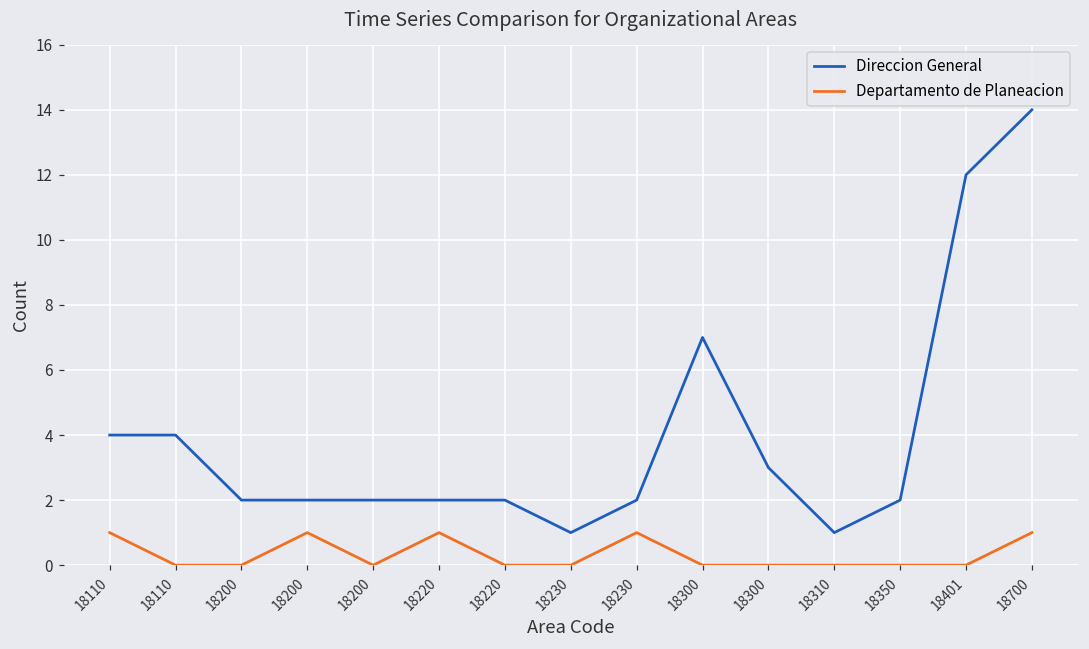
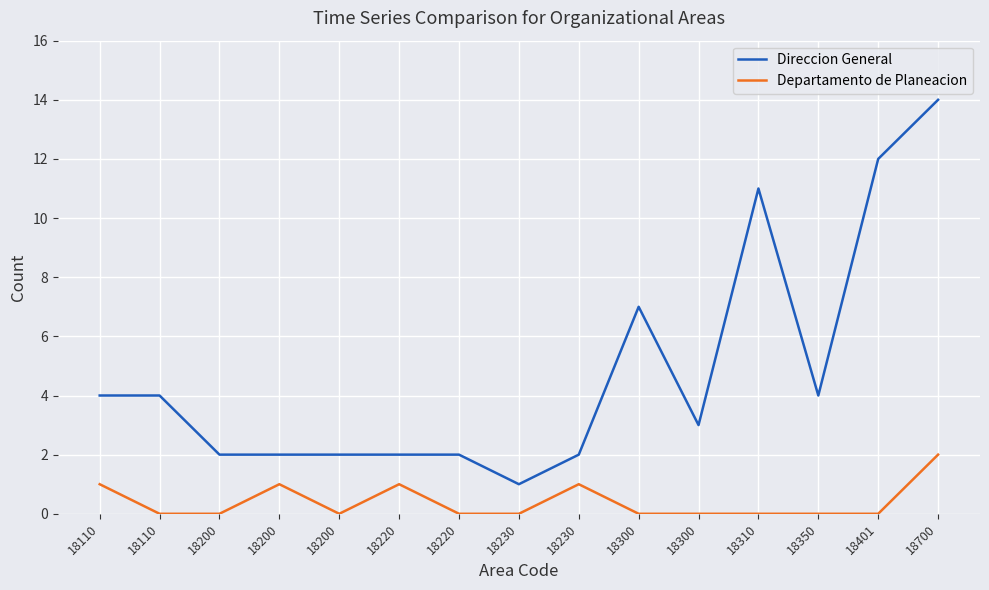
  {
    "Direccion General": {
-     "18310": 1,
-     "18350": 2,
+     "18310": 11,
+     "18350": 4,
      "18401": 12,
      "18700": 14
    },
    "Departamento de Planeacion": {
      "18310": 0,
      "18350": 0,
      "18401": 0,
-     "18700": 1
+     "18700": 2
    }
  }
